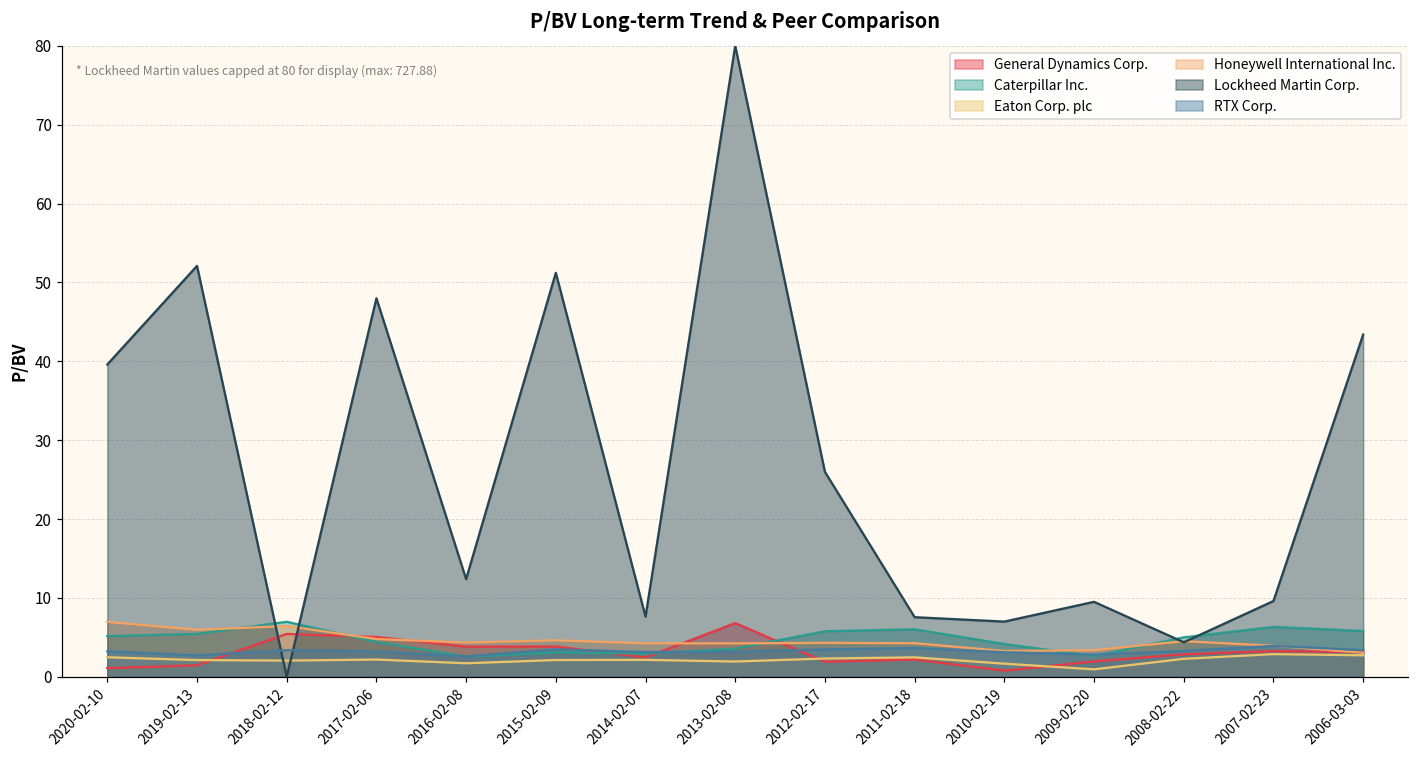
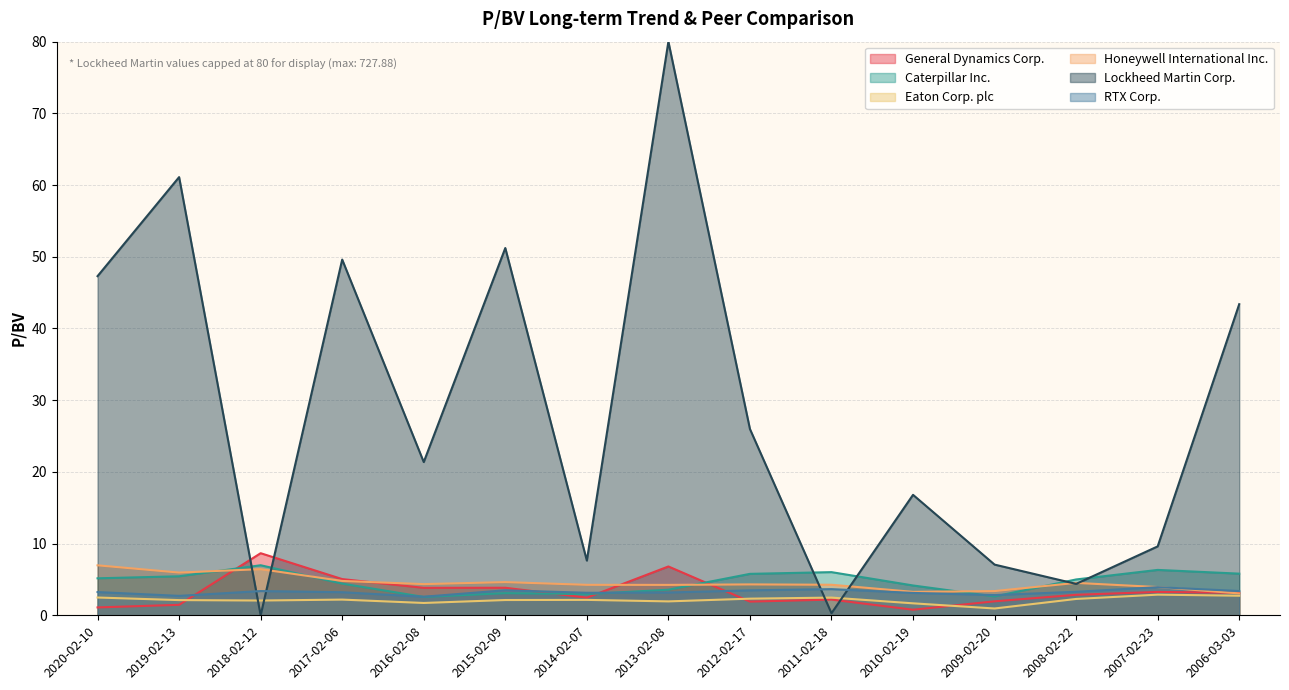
  {
    "General Dynamics Corp.": {
      "2020-02-10": 1,
      "2019-02-13": 1,
-     "2018-02-12": 5,
+     "2018-02-12": 9,
      "2016-02-08": 4,
      "2013-02-08": 7,
      "2012-02-17": 2,
      "2010-02-19": 1,
      "2009-02-20": 2,
      "2008-02-22": 3,
      "2007-02-23": 3
    },
    "Lockheed Martin Corp.": {
-     "2020-02-10": 40,
-     "2019-02-13": 52,
+     "2020-02-10": 47,
+     "2019-02-13": 61,
      "2018-02-12": 0,
-     "2017-02-06": 48,
-     "2016-02-08": 12,
+     "2017-02-06": 50,
+     "2016-02-08": 21,
      "2015-02-09": 51,
      "2014-02-07": 8,
      "2013-02-08": 80,
      "2012-02-17": 26,
-     "2011-02-18": 8,
-     "2010-02-19": 7,
-     "2009-02-20": 10,
+     "2011-02-18": 0,
+     "2010-02-19": 17,
+     "2009-02-20": 7,
      "2007-02-23": 10,
      "2006-03-03": 43
    }
  }
